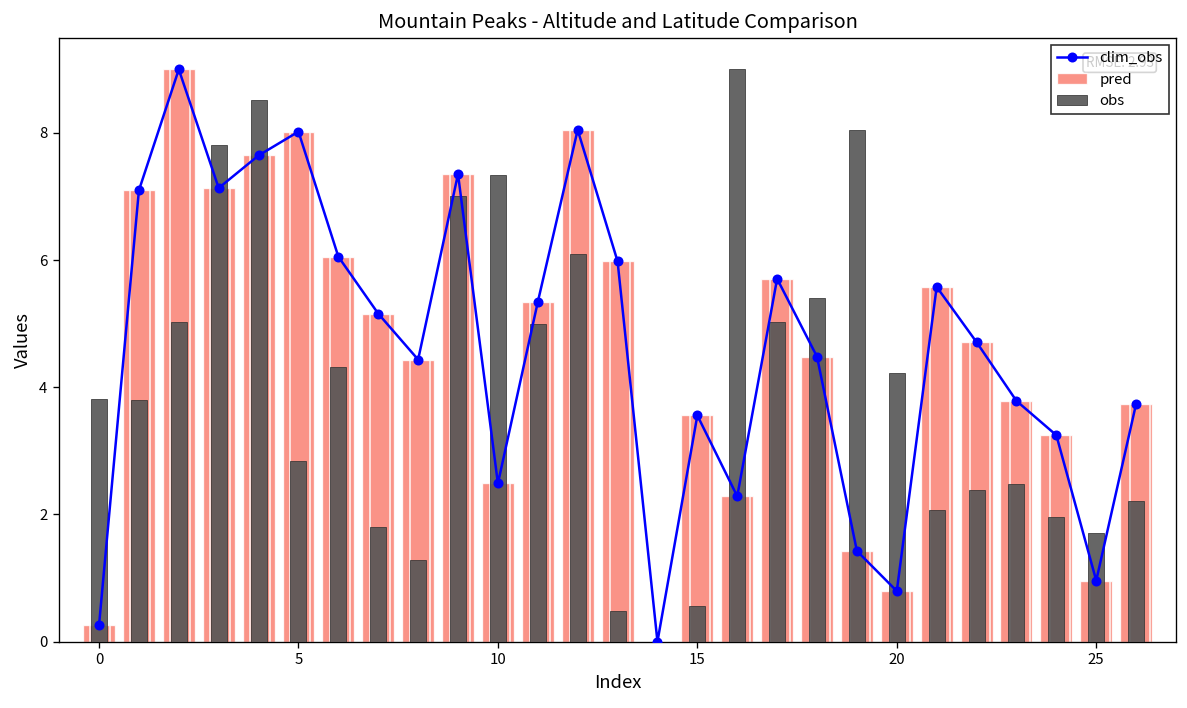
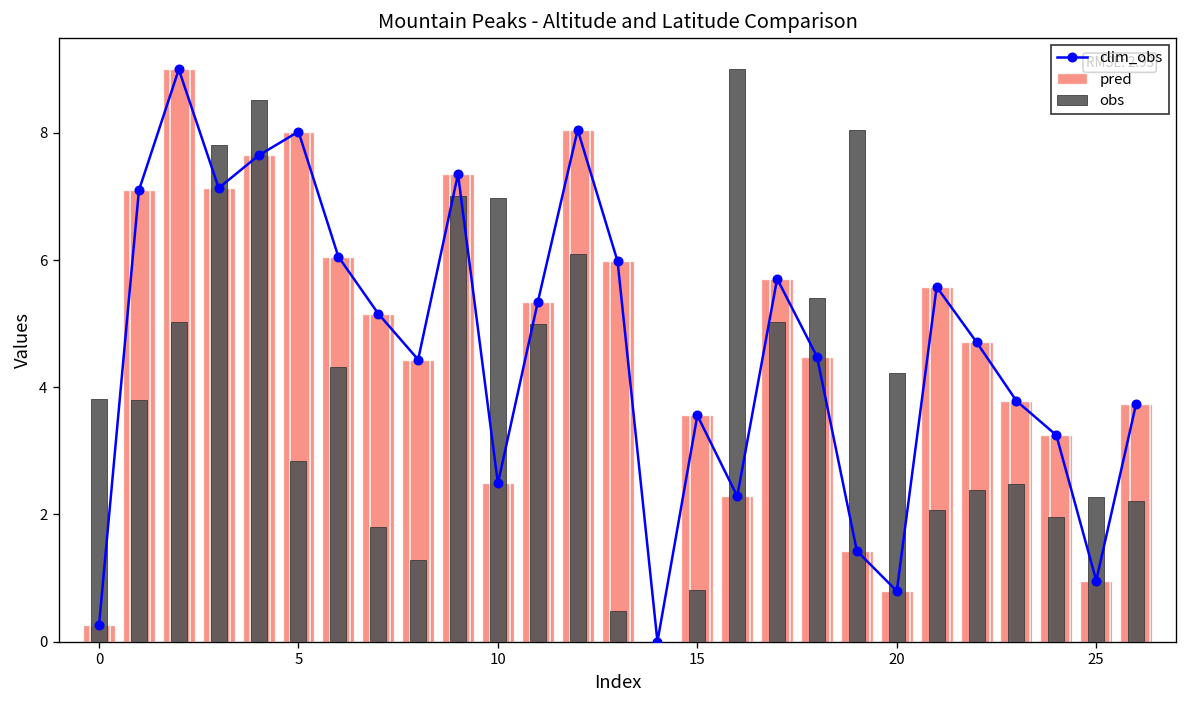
  {
    "pred": {
      "0": 0.3,
      "5": 8.0,
      "10": 2.5,
      "15": 3.6,
      "20": 0.8,
      "25": 1.0
    },
    "obs": {
      "0": 3.8,
-     "10": 7.3,
-     "15": 0.6,
+     "10": 7.0,
+     "15": 0.8,
      "20": 4.2,
-     "25": 1.7
+     "25": 2.3
    }
  }
